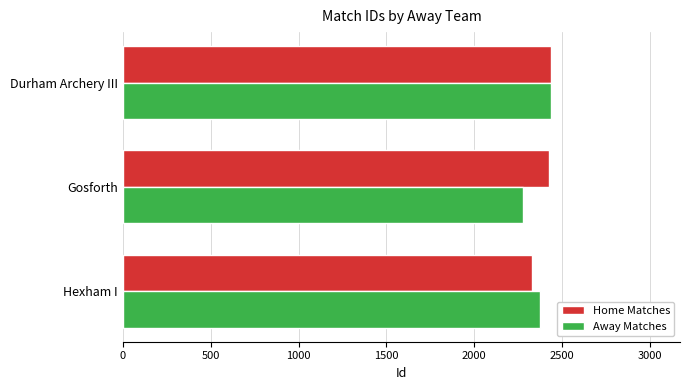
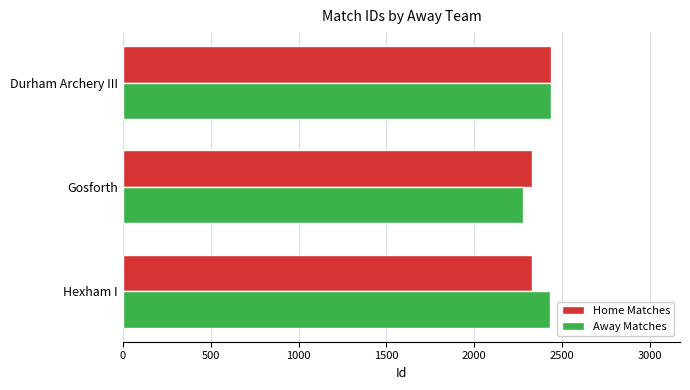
  {
    "Home Matches": {
      "Durham Archery III": 2440,
-     "Gosforth": 2430,
+     "Gosforth": 2330,
      "Hexham I": 2330
    },
    "Away Matches": {
      "Durham Archery III": 2440,
      "Gosforth": 2280,
-     "Hexham I": 2380
+     "Hexham I": 2430
    }
  }
